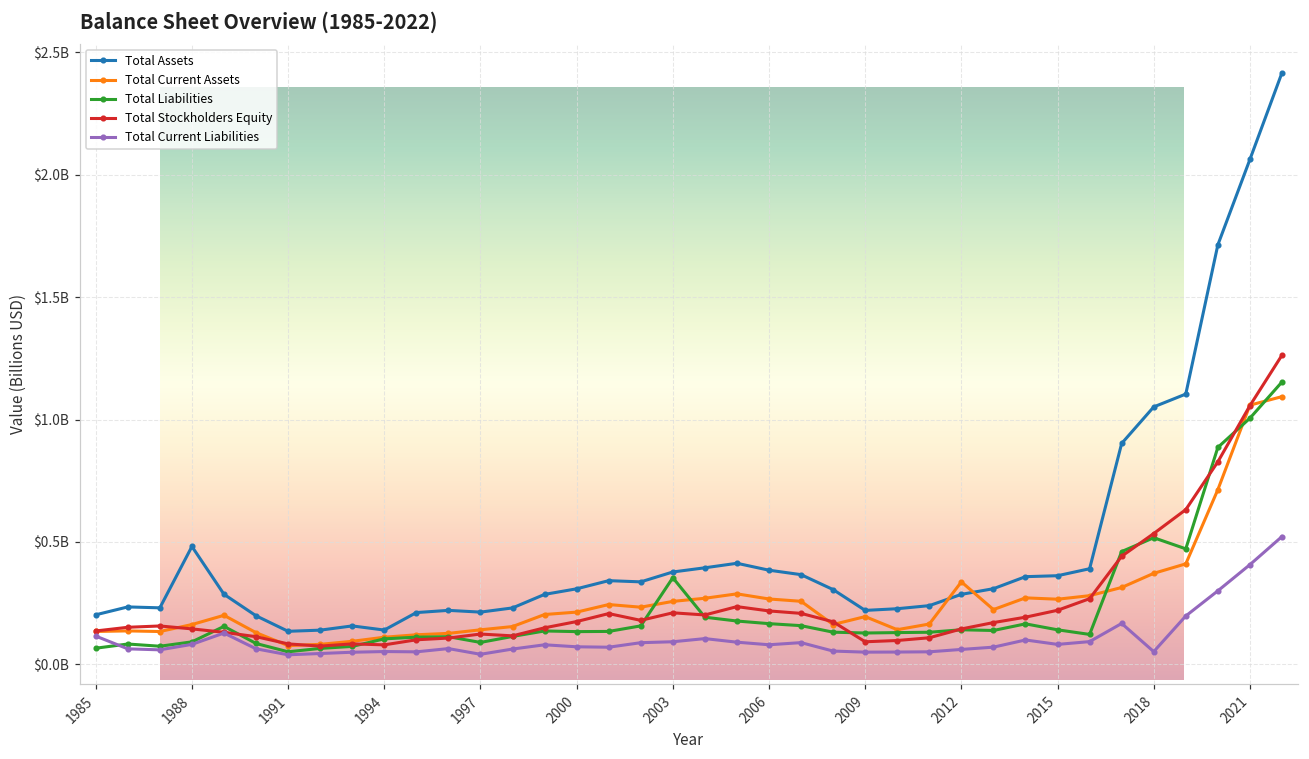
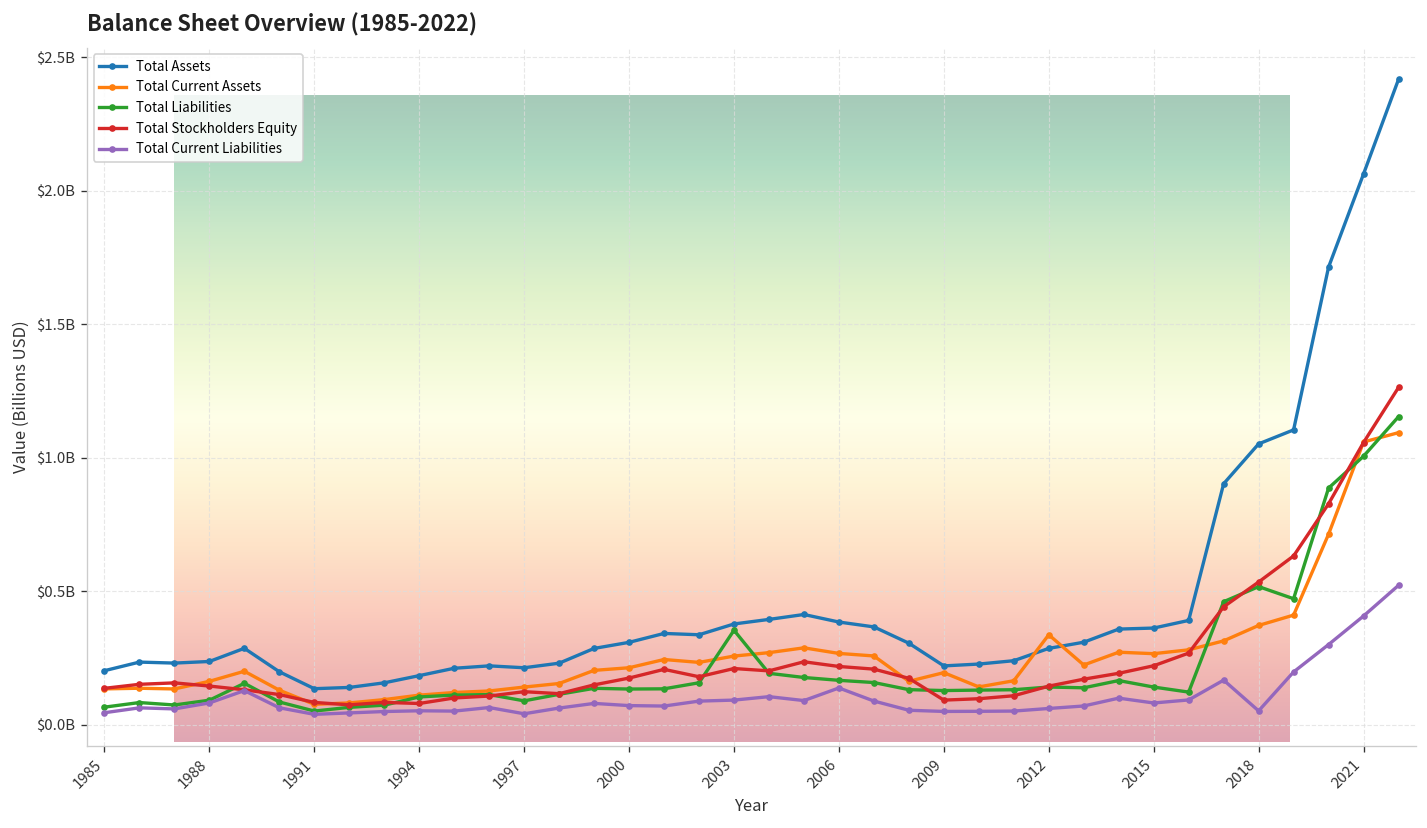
  {
    "Balance Sheet Overview (1985-2022)": {
      "Total Assets": {
        "1985": "$200000000",
-       "1988": "$480000000",
+       "1988": "$240000000",
        "1991": "$140000000",
-       "1994": "$140000000",
+       "1994": "$180000000",
        "1997": "$210000000",
        "2000": "$310000000",
        "2003": "$380000000",
        "2006": "$380000000",
        "2009": "$220000000",
        "2012": "$290000000",
        "2015": "$360000000",
        "2018": "$1050000000",
        "2021": "$2060000000"
      },
      "Total Current Assets": {
        "1988": "$160000000",
        "1997": "$140000000",
        "2000": "$210000000",
        "2003": "$260000000",
        "2006": "$270000000",
        "2009": "$200000000",
        "2012": "$340000000",
        "2015": "$270000000",
        "2018": "$370000000"
      },
      "Total Liabilities": {
        "1985": "$70000000",
        "1991": "$50000000",
        "1997": "$90000000",
        "2000": "$130000000",
        "2003": "$350000000",
        "2006": "$170000000",
        "2009": "$130000000",
        "2015": "$140000000",
        "2018": "$520000000",
        "2021": "$1010000000"
      },
      "Total Stockholders Equity": {
        "1988": "$150000000",
        "1994": "$80000000",
        "1997": "$120000000",
        "2000": "$170000000",
        "2003": "$210000000",
        "2006": "$220000000",
        "2009": "$90000000",
        "2015": "$220000000",
        "2018": "$530000000"
      },
      "Total Current Liabilities": {
-       "1985": "$120000000",
+       "1985": "$50000000",
        "1991": "$40000000",
        "1994": "$50000000",
        "1997": "$40000000",
        "2000": "$70000000",
        "2003": "$90000000",
-       "2006": "$80000000",
+       "2006": "$140000000",
        "2009": "$50000000",
        "2012": "$60000000",
        "2015": "$80000000",
        "2018": "$50000000",
        "2021": "$410000000"
      }
    }
  }
